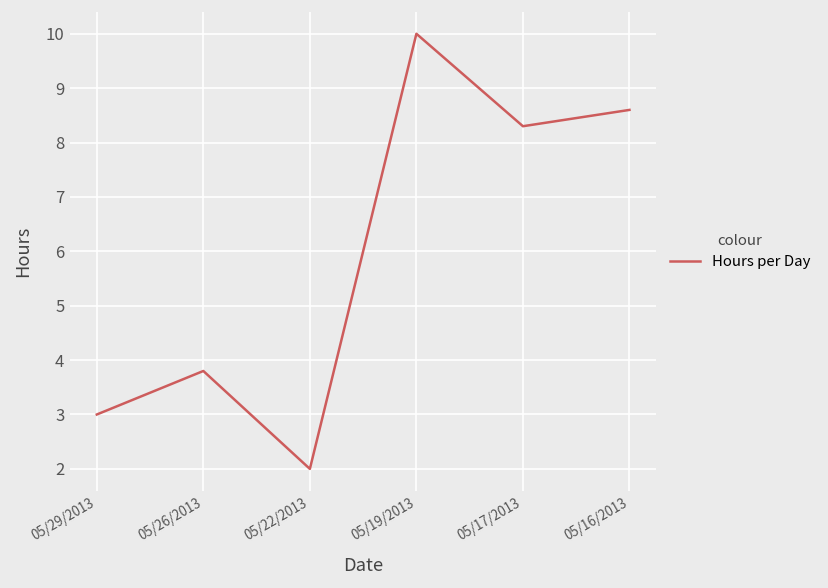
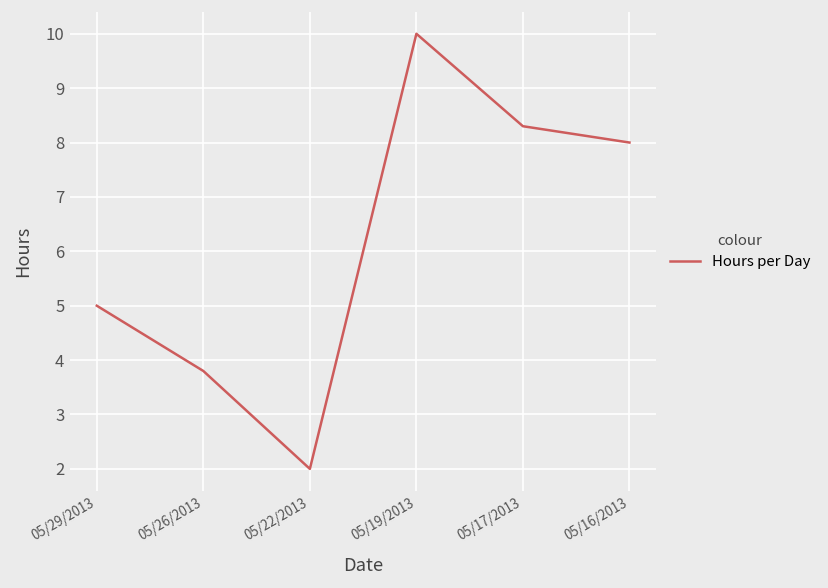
  {
-   "05/29/2013": 3,
+   "05/29/2013": 5,
    "05/26/2013": 3.8,
    "05/22/2013": 2.0,
    "05/19/2013": 10.0,
    "05/17/2013": 8.3,
-   "05/16/2013": 8.6
+   "05/16/2013": 8.0
  }
